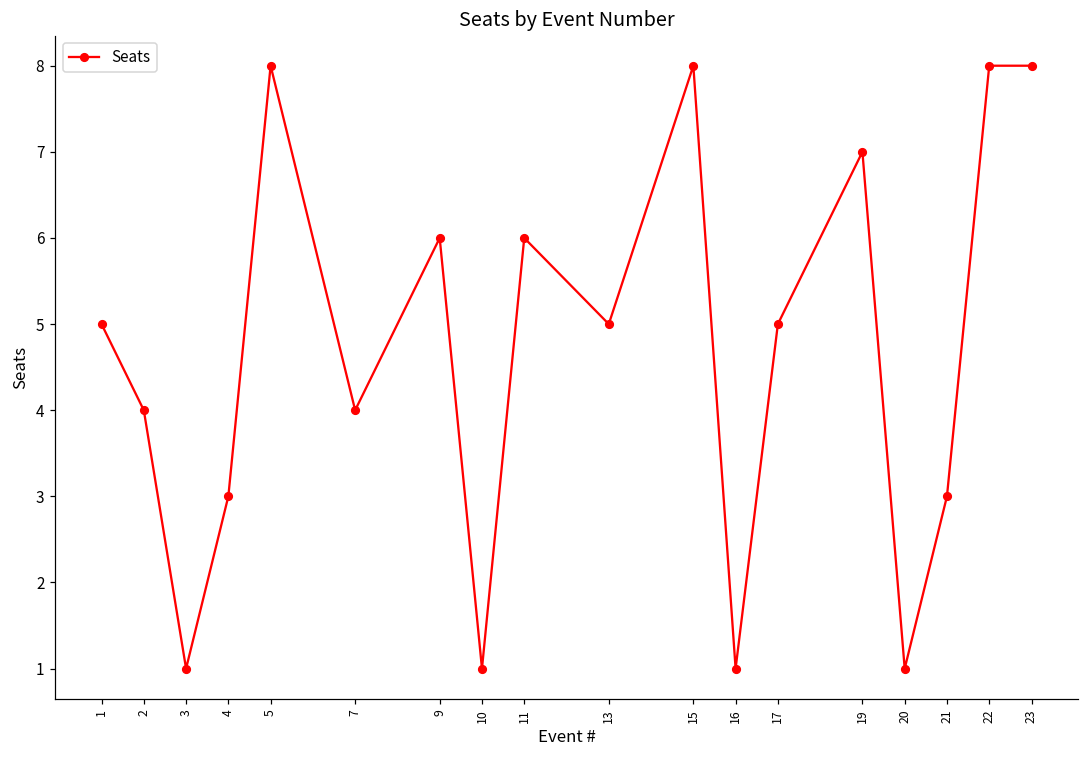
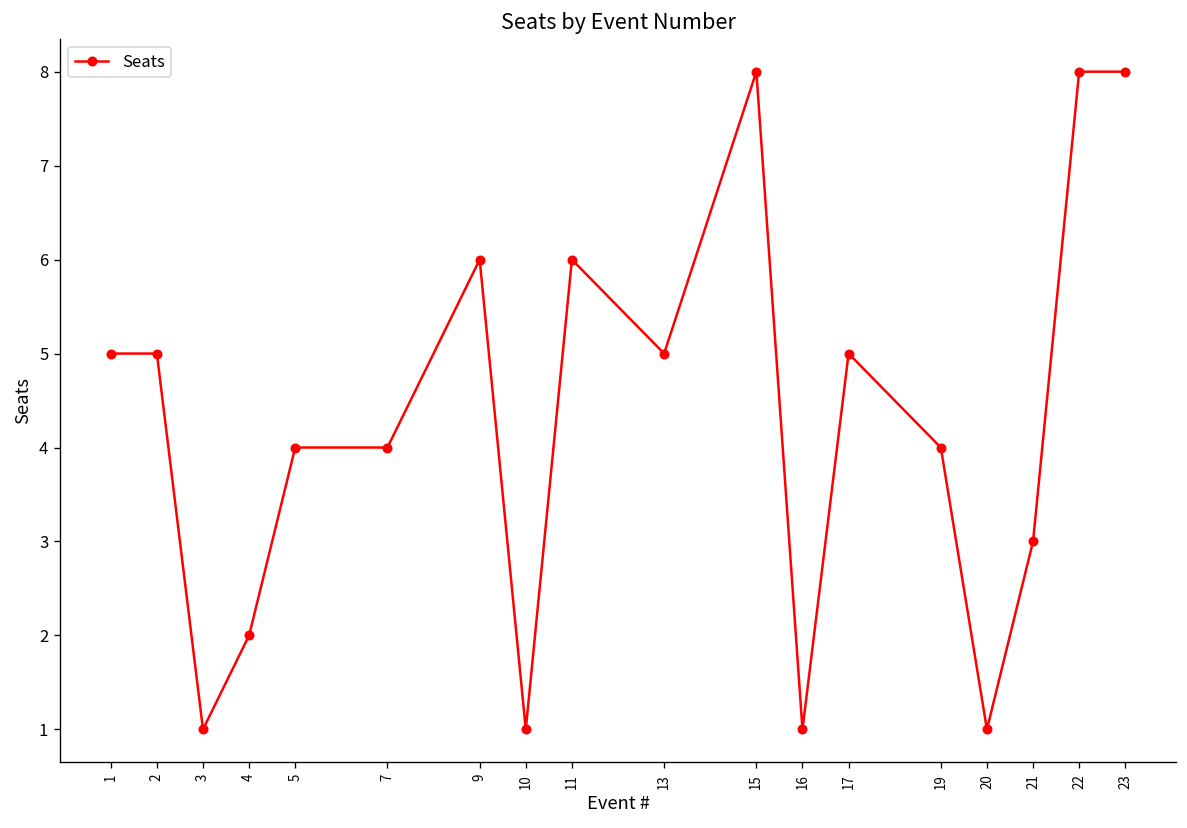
  {
    "1": 5,
-   "2": 4,
+   "2": 5,
    "3": 1,
-   "4": 3,
-   "5": 8,
+   "4": 2,
+   "5": 4,
    "7": 4,
    "9": 6,
    "10": 1,
    "11": 6,
    "13": 5,
    "15": 8,
    "16": 1,
    "17": 5,
-   "19": 7,
+   "19": 4,
    "20": 1,
    "21": 3,
    "22": 8,
    "23": 8
  }
